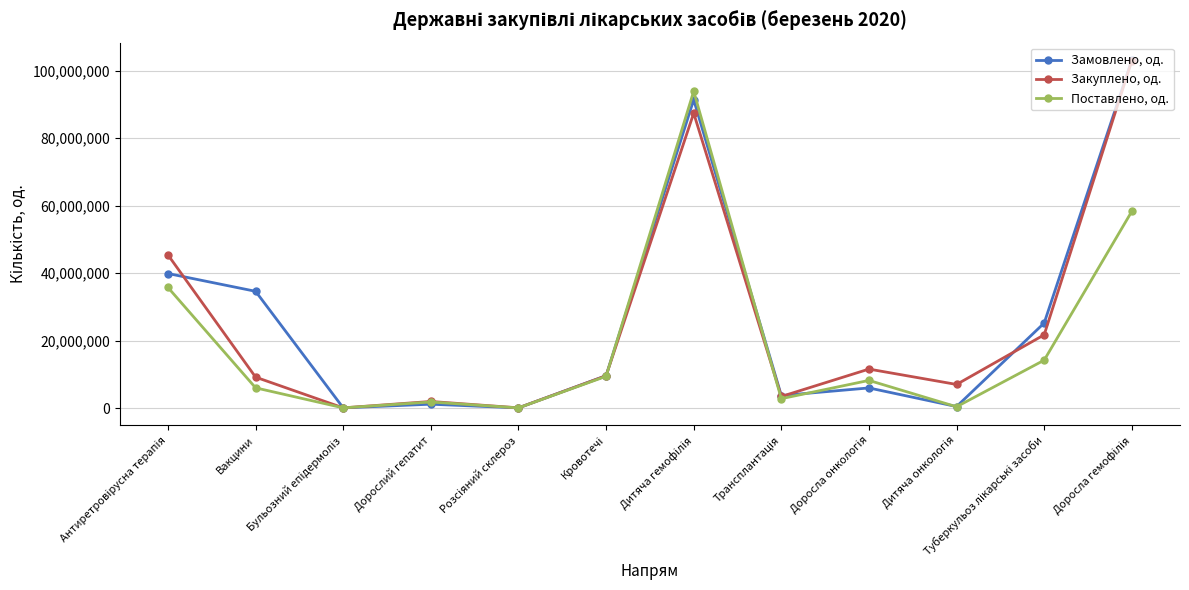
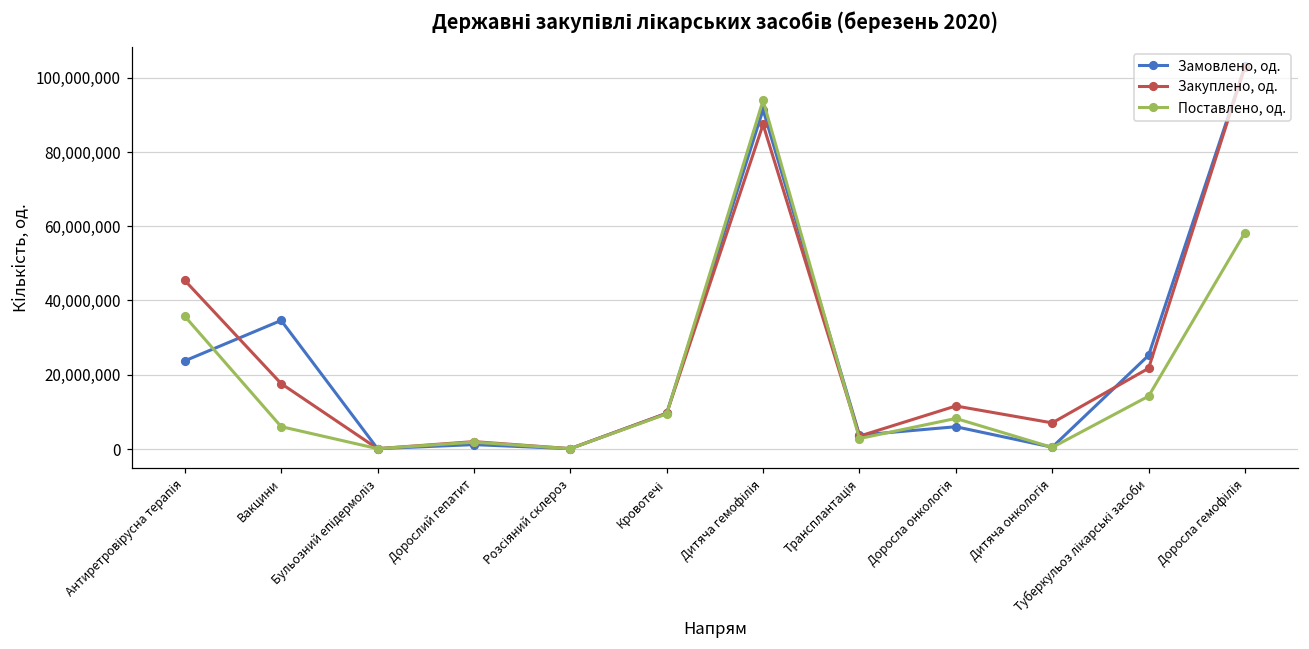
  {
    "Замовлено, од.": {
-     "Антиретровірусна терапія": "40,000,000",
+     "Антиретровірусна терапія": "24,000,000",
      "Вакцини": "35,000,000",
      "Дитяча гемофілія": "91,000,000",
      "Доросла онкологія": "6,000,000",
      "Туберкульоз лікарські засоби": "25,000,000"
    },
    "Закуплено, од.": {
      "Антиретровірусна терапія": "45,000,000",
-     "Вакцини": "9,000,000",
+     "Вакцини": "18,000,000",
      "Дитяча гемофілія": "87,000,000",
      "Доросла онкологія": "12,000,000",
      "Дитяча онкологія": "7,000,000",
      "Туберкульоз лікарські засоби": "22,000,000"
    },
    "Поставлено, од.": {
      "Антиретровірусна терапія": "36,000,000",
      "Вакцини": "6,000,000",
      "Дитяча гемофілія": "94,000,000",
      "Доросла онкологія": "8,000,000",
      "Туберкульоз лікарські засоби": "14,000,000",
      "Доросла гемофілія": "58,000,000"
    }
  }
